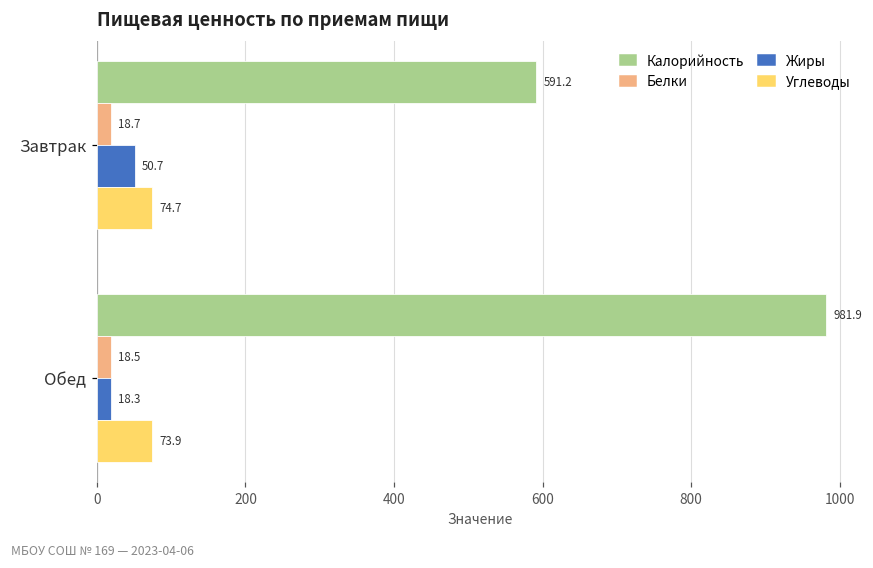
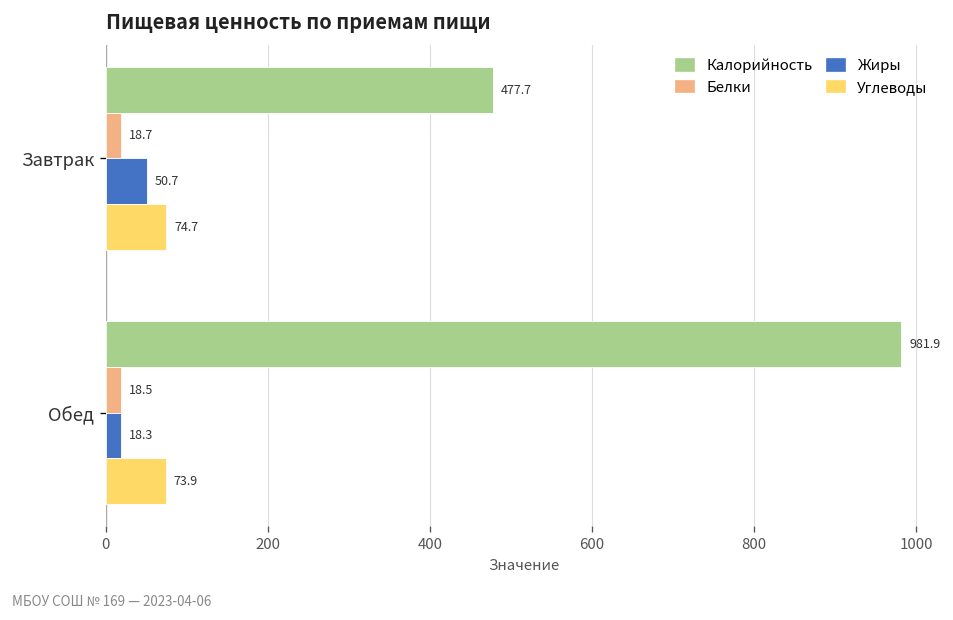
  {
    "Калорийность": {
-     "Завтрак": 591.2,
+     "Завтрак": 477.7,
      "Обед": 981.9
    },
    "Жиры": {
      "Завтрак": 50.7,
      "Обед": 18.3
    }
  }
